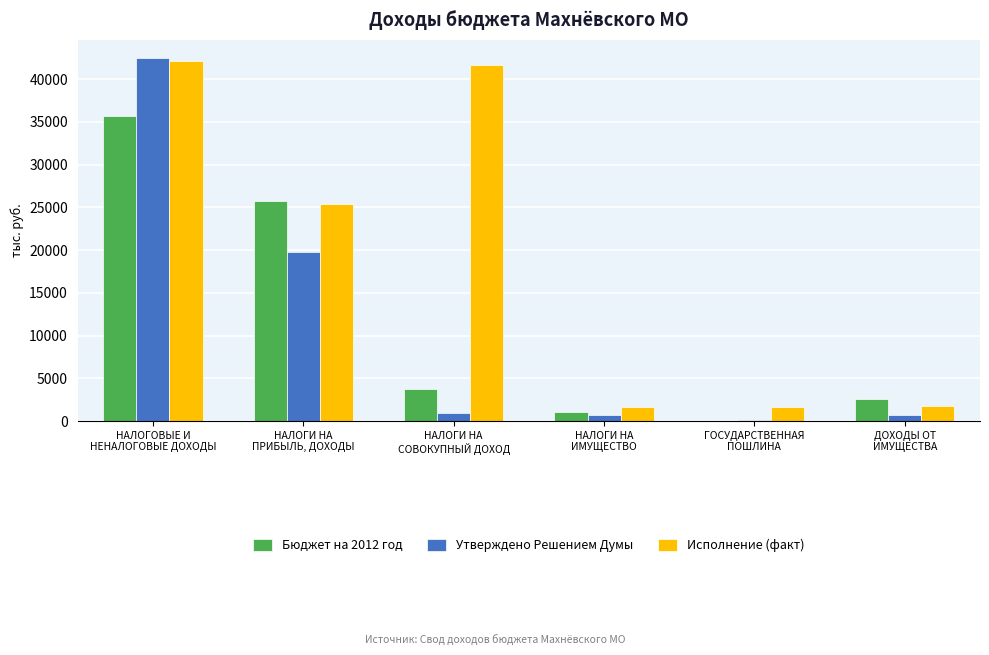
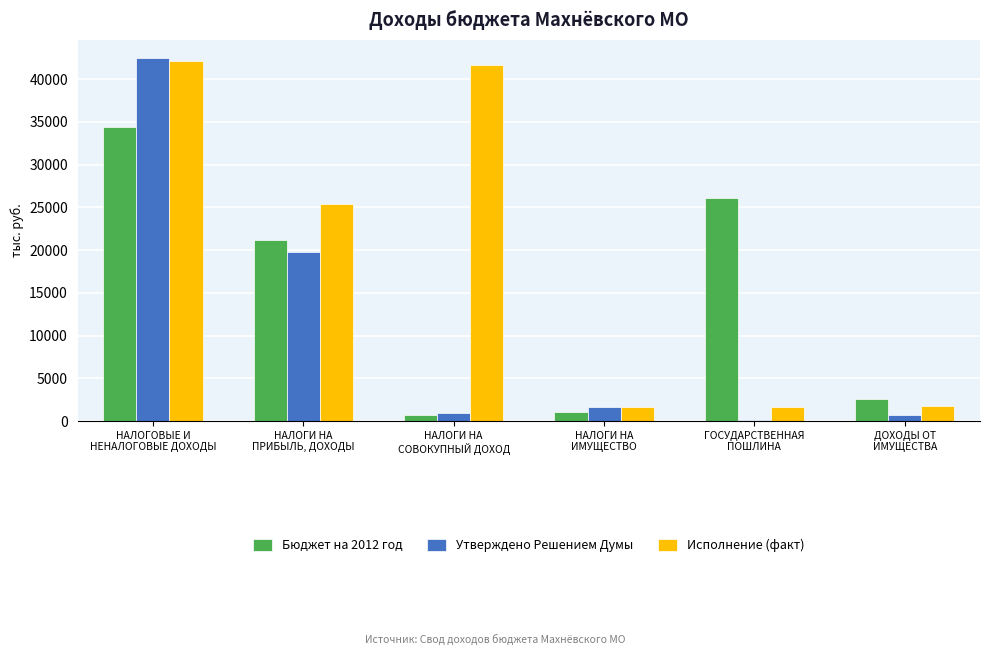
  {
    "Бюджет на 2012 год": {
-     "НАЛОГОВЫЕ И НЕНАЛОГОВЫЕ ДОХОДЫ": 36000,
-     "НАЛОГИ НА ПРИБЫЛЬ, ДОХОДЫ": 26000,
-     "НАЛОГИ НА СОВОКУПНЫЙ ДОХОД": 4000,
+     "НАЛОГОВЫЕ И НЕНАЛОГОВЫЕ ДОХОДЫ": 34000,
+     "НАЛОГИ НА ПРИБЫЛЬ, ДОХОДЫ": 21000,
+     "НАЛОГИ НА СОВОКУПНЫЙ ДОХОД": 1000,
      "НАЛОГИ НА ИМУЩЕСТВО": 1000,
-     "ГОСУДАРСТВЕННАЯ ПОШЛИНА": 0,
+     "ГОСУДАРСТВЕННАЯ ПОШЛИНА": 26000,
      "ДОХОДЫ ОТ ИМУЩЕСТВА": 3000
    },
    "Утверждено Решением Думы": {
      "НАЛОГОВЫЕ И НЕНАЛОГОВЫЕ ДОХОДЫ": 42000,
      "НАЛОГИ НА ПРИБЫЛЬ, ДОХОДЫ": 20000,
      "НАЛОГИ НА СОВОКУПНЫЙ ДОХОД": 1000,
-     "НАЛОГИ НА ИМУЩЕСТВО": 1000,
+     "НАЛОГИ НА ИМУЩЕСТВО": 2000,
      "ДОХОДЫ ОТ ИМУЩЕСТВА": 1000
    },
    "Исполнение (факт)": {
      "НАЛОГОВЫЕ И НЕНАЛОГОВЫЕ ДОХОДЫ": 42000,
      "НАЛОГИ НА ПРИБЫЛЬ, ДОХОДЫ": 25000,
      "НАЛОГИ НА СОВОКУПНЫЙ ДОХОД": 42000,
      "НАЛОГИ НА ИМУЩЕСТВО": 2000,
      "ГОСУДАРСТВЕННАЯ ПОШЛИНА": 2000,
      "ДОХОДЫ ОТ ИМУЩЕСТВА": 2000
    }
  }
